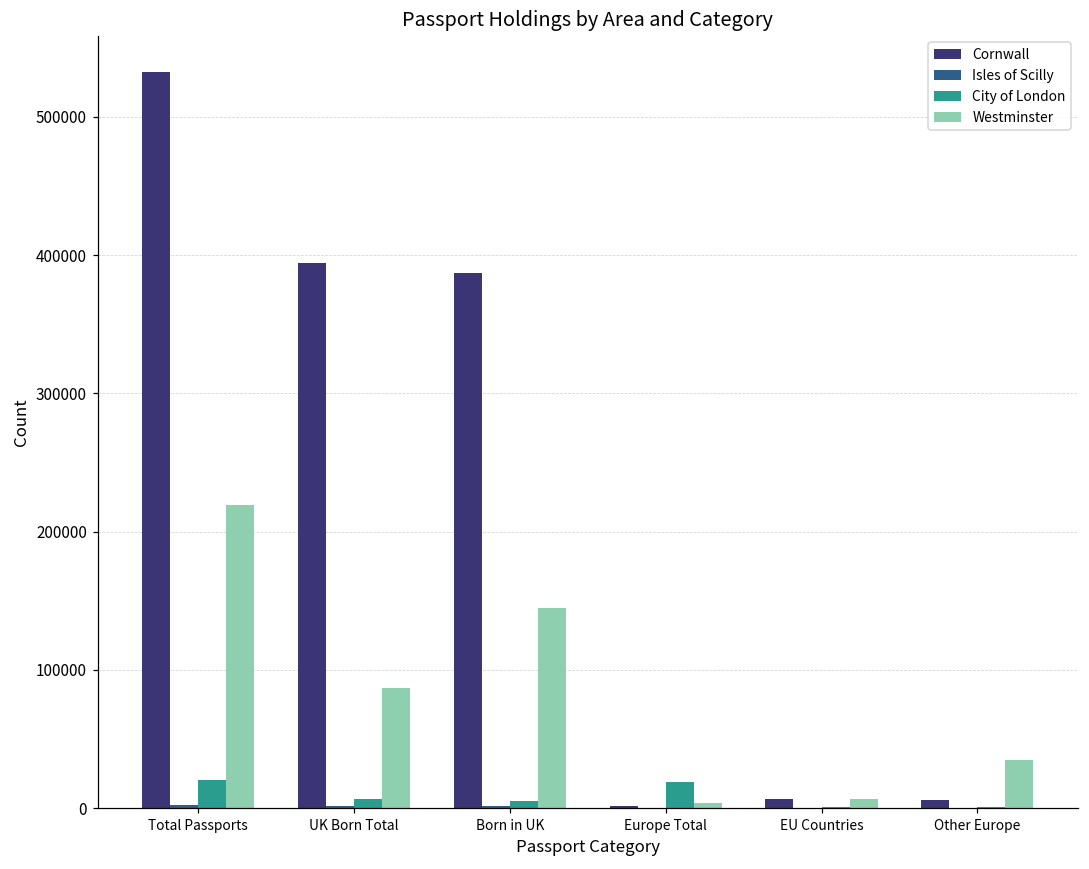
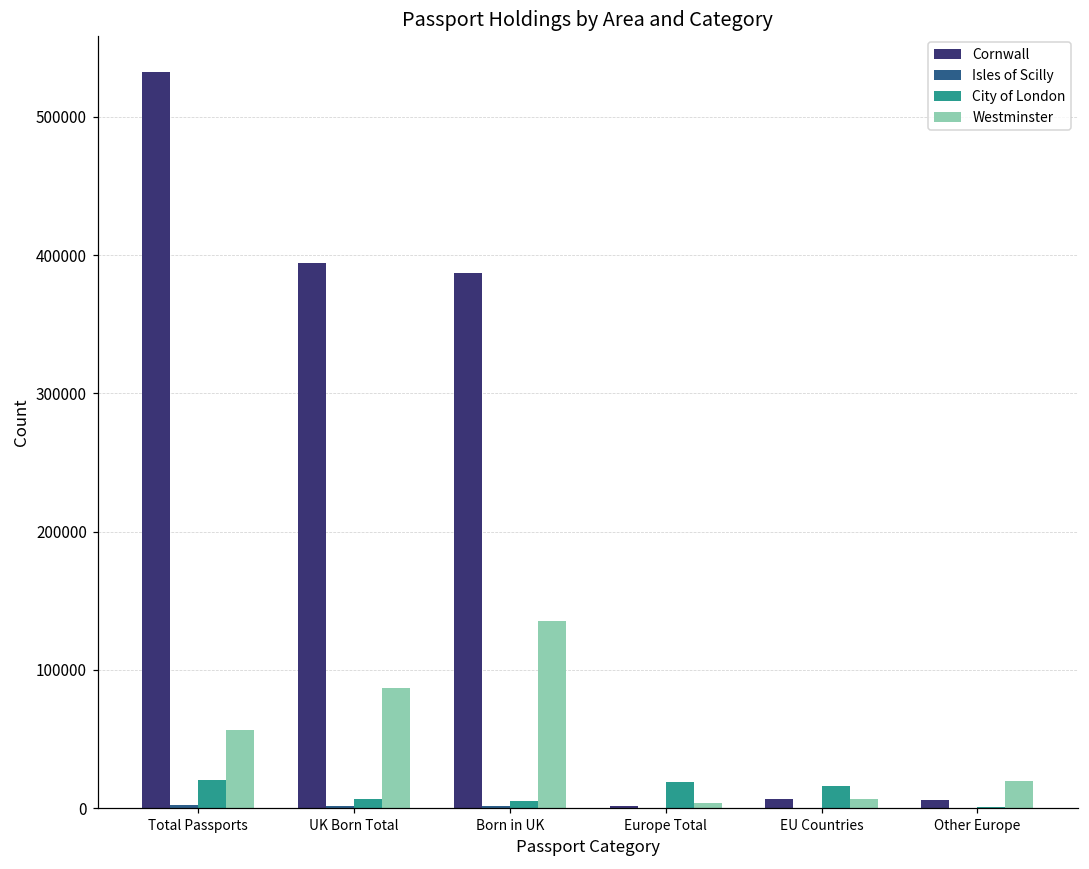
  {
    "City of London": {
      "Total Passports": 21000,
      "UK Born Total": 6000,
      "Born in UK": 5000,
      "Europe Total": 19000,
-     "EU Countries": 1000
+     "EU Countries": 16000
    },
    "Westminster": {
-     "Total Passports": 219000,
+     "Total Passports": 57000,
      "UK Born Total": 87000,
-     "Born in UK": 145000,
+     "Born in UK": 136000,
      "Europe Total": 4000,
      "EU Countries": 7000,
-     "Other Europe": 35000
+     "Other Europe": 20000
    }
  }
